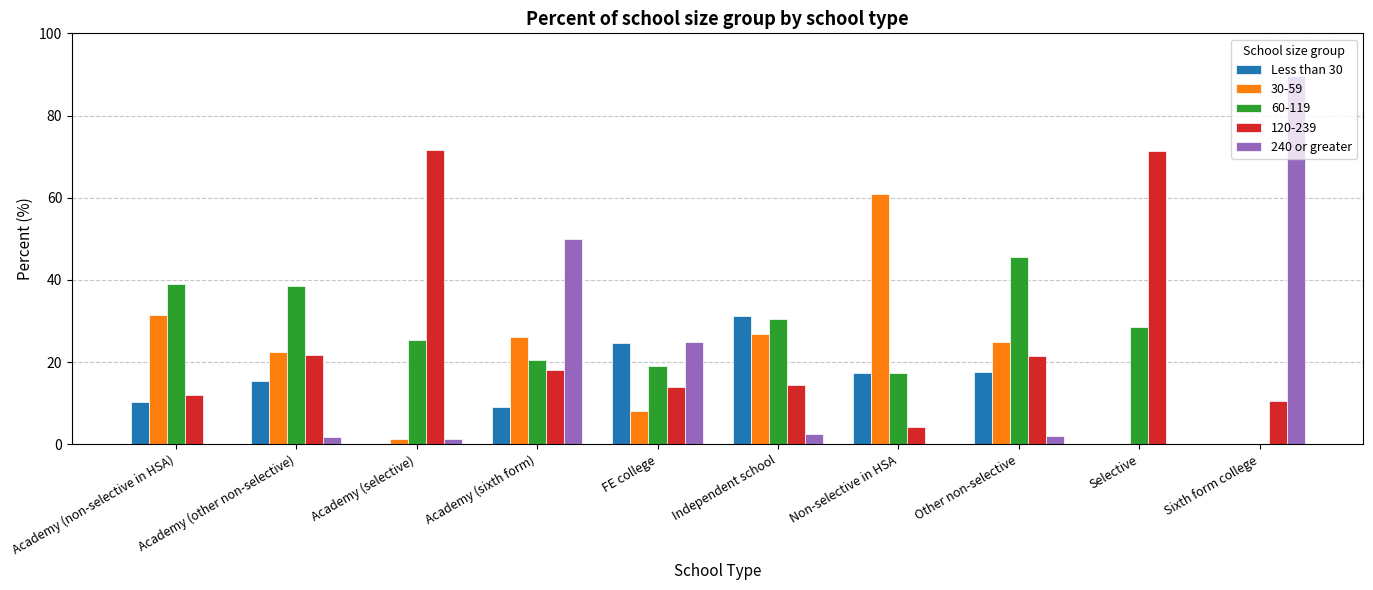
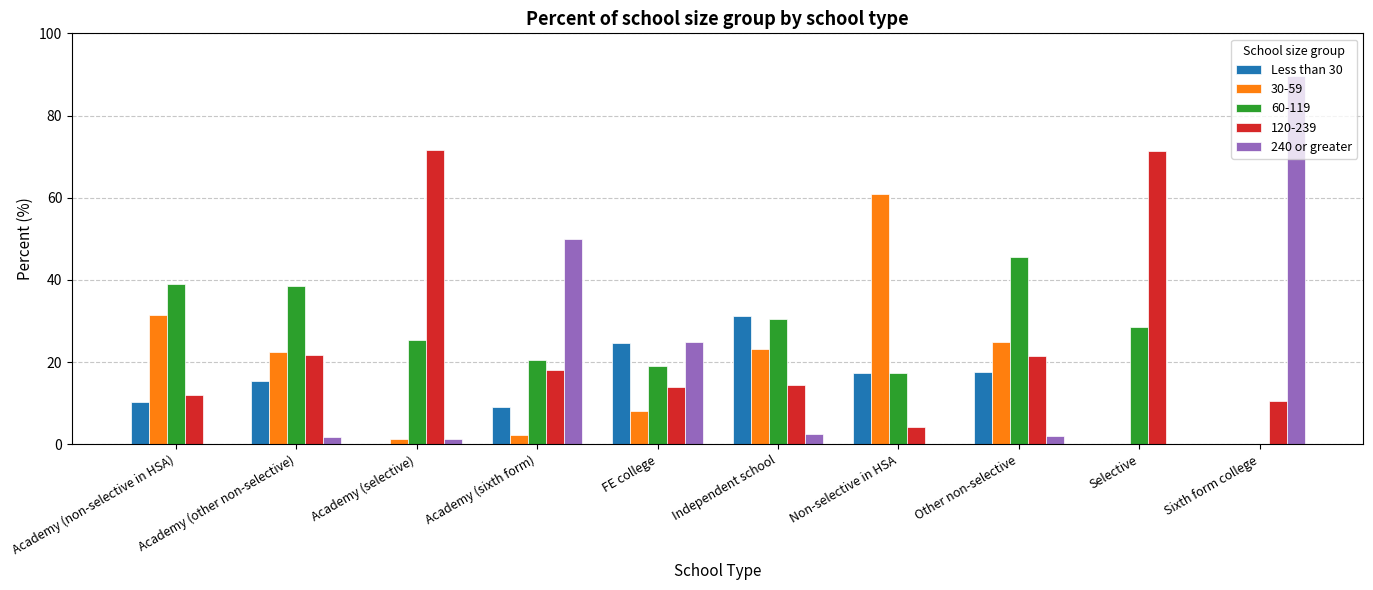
  {
    "Less than 30": {
      "Academy (non-selective in HSA)": 10,
      "Academy (other non-selective)": 16,
      "Academy (selective)": 0,
      "Academy (sixth form)": 9,
      "FE college": 25,
      "Independent school": 31,
      "Non-selective in HSA": 17,
      "Other non-selective": 18,
      "Selective": 0,
      "Sixth form college": 0
    },
    "30-59": {
      "Academy (non-selective in HSA)": 31,
      "Academy (other non-selective)": 23,
      "Academy (selective)": 1,
-     "Academy (sixth form)": 26,
+     "Academy (sixth form)": 2,
      "FE college": 8,
-     "Independent school": 27,
+     "Independent school": 23,
      "Non-selective in HSA": 61,
      "Other non-selective": 25,
      "Selective": 0,
      "Sixth form college": 0
    },
    "60-119": {
      "Academy (non-selective in HSA)": 39,
      "Academy (other non-selective)": 38,
      "Academy (selective)": 25,
      "Academy (sixth form)": 21,
      "FE college": 19,
      "Independent school": 31,
      "Non-selective in HSA": 17,
      "Other non-selective": 46,
      "Selective": 29,
      "Sixth form college": 0
    },
    "120-239": {
      "Academy (non-selective in HSA)": 12,
      "Academy (other non-selective)": 22,
      "Academy (selective)": 72,
      "Academy (sixth form)": 18,
      "FE college": 14,
      "Independent school": 15,
      "Non-selective in HSA": 4,
      "Other non-selective": 22,
      "Selective": 71,
      "Sixth form college": 11
    },
    "240 or greater": {
      "Academy (non-selective in HSA)": 0,
      "Academy (other non-selective)": 2,
      "Academy (selective)": 1,
      "Academy (sixth form)": 50,
      "FE college": 25,
      "Independent school": 3,
      "Non-selective in HSA": 0,
      "Other non-selective": 2,
      "Selective": 0
    }
  }
